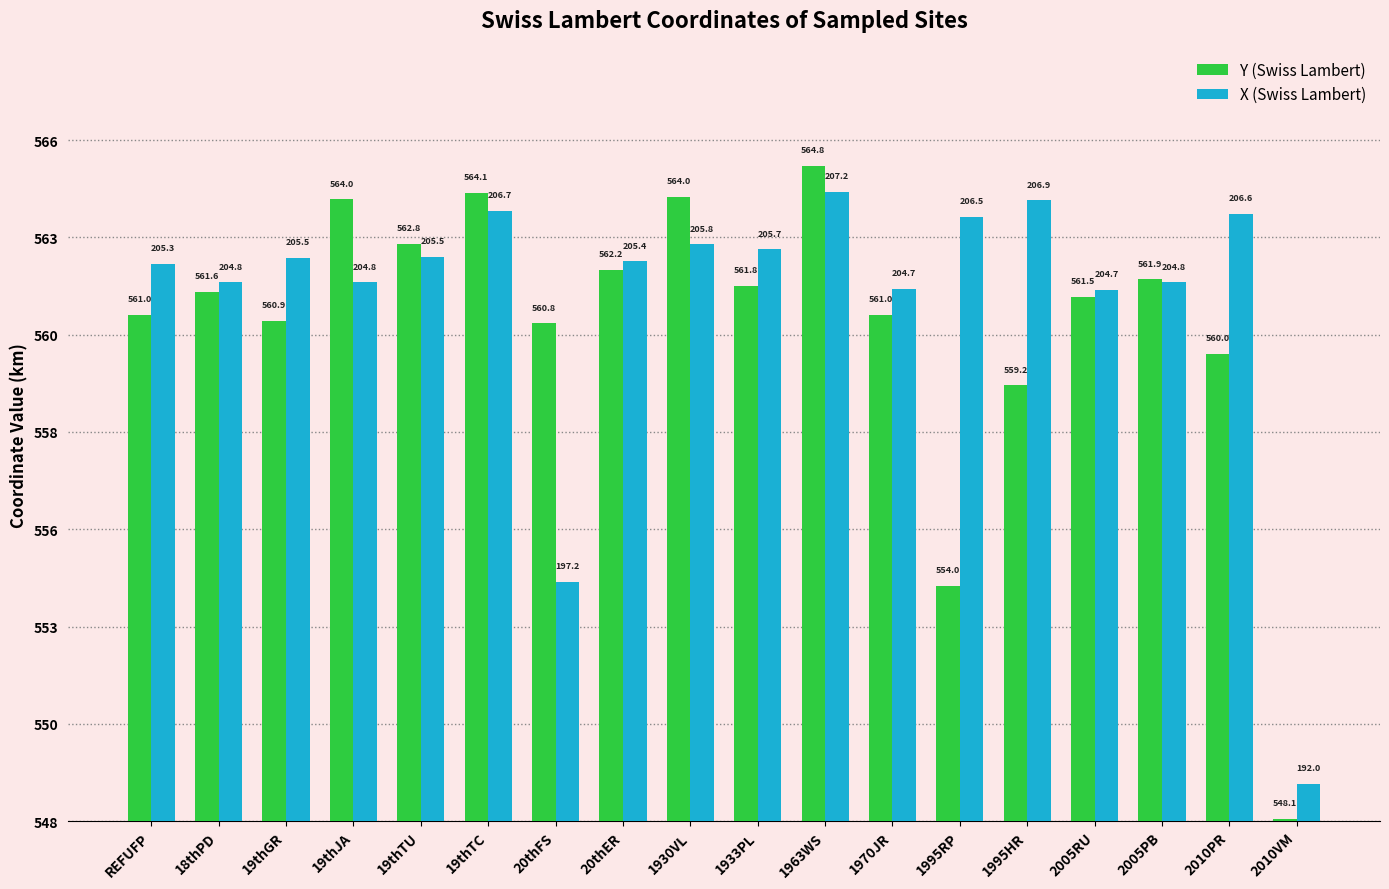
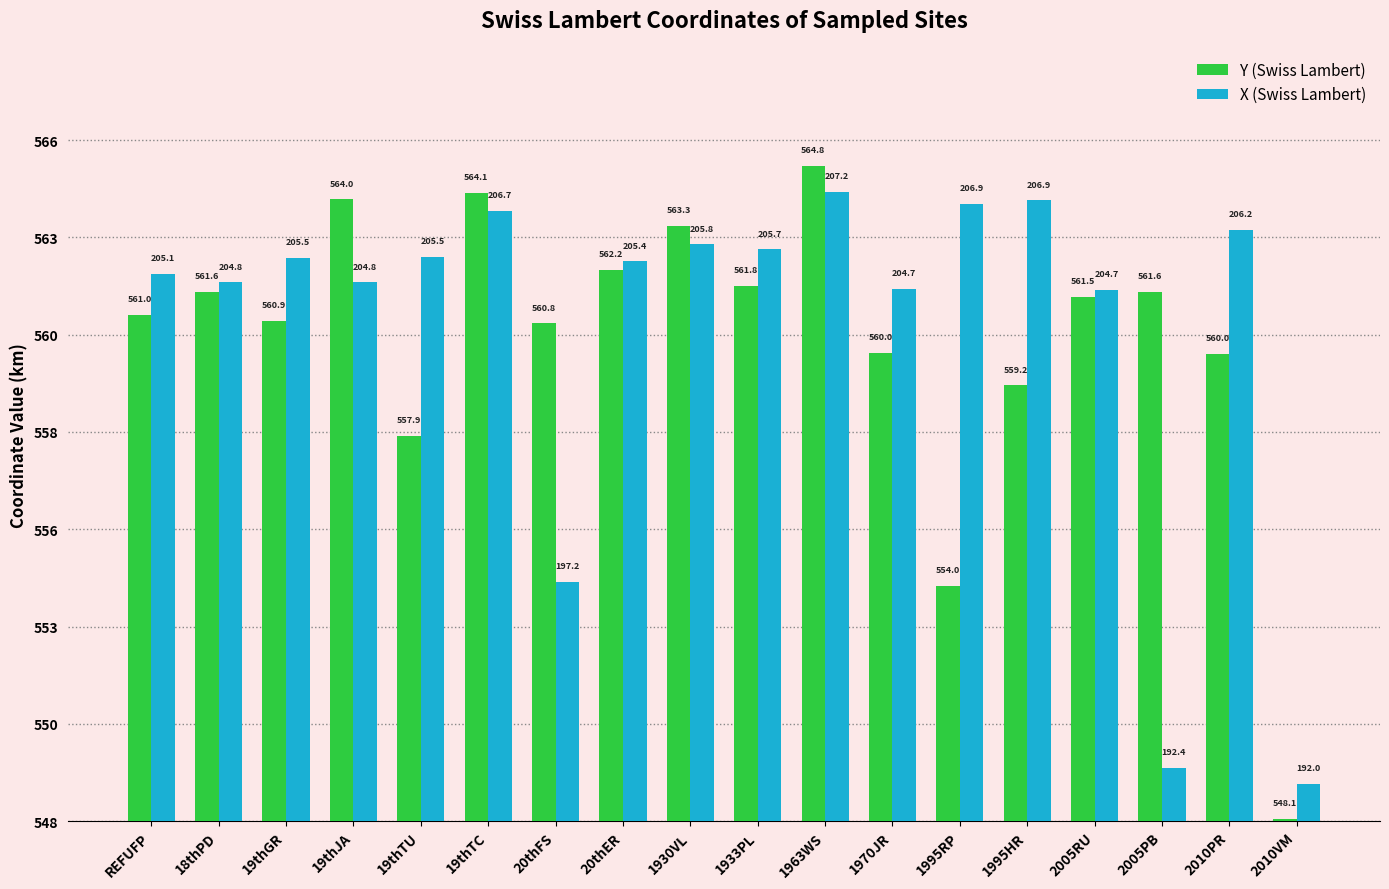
  {
    "Y (Swiss Lambert)": {
-     "19thTU": 562.8,
-     "1930VL": 564.0,
-     "1970JR": 561.0,
-     "2005PB": 561.9
+     "19thTU": 557.9,
+     "1930VL": 563.3,
+     "1970JR": 560.0,
+     "2005PB": 561.6
    },
    "X (Swiss Lambert)": {
-     "REFUFP": 205.3,
-     "1995RP": 206.5,
-     "2005PB": 204.8,
-     "2010PR": 206.6
+     "REFUFP": 205.1,
+     "1995RP": 206.9,
+     "2005PB": 192.4,
+     "2010PR": 206.2
    }
  }
